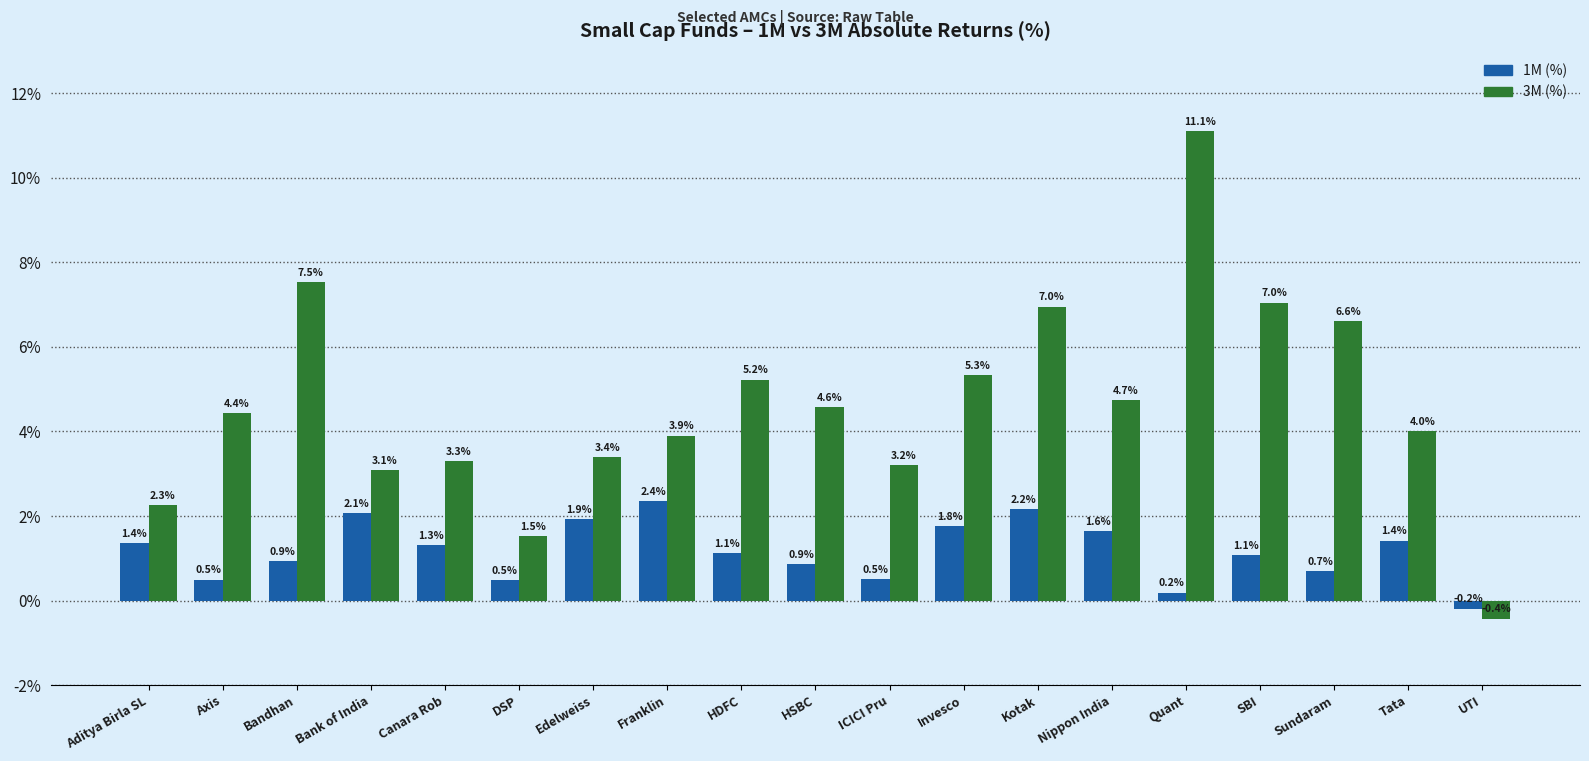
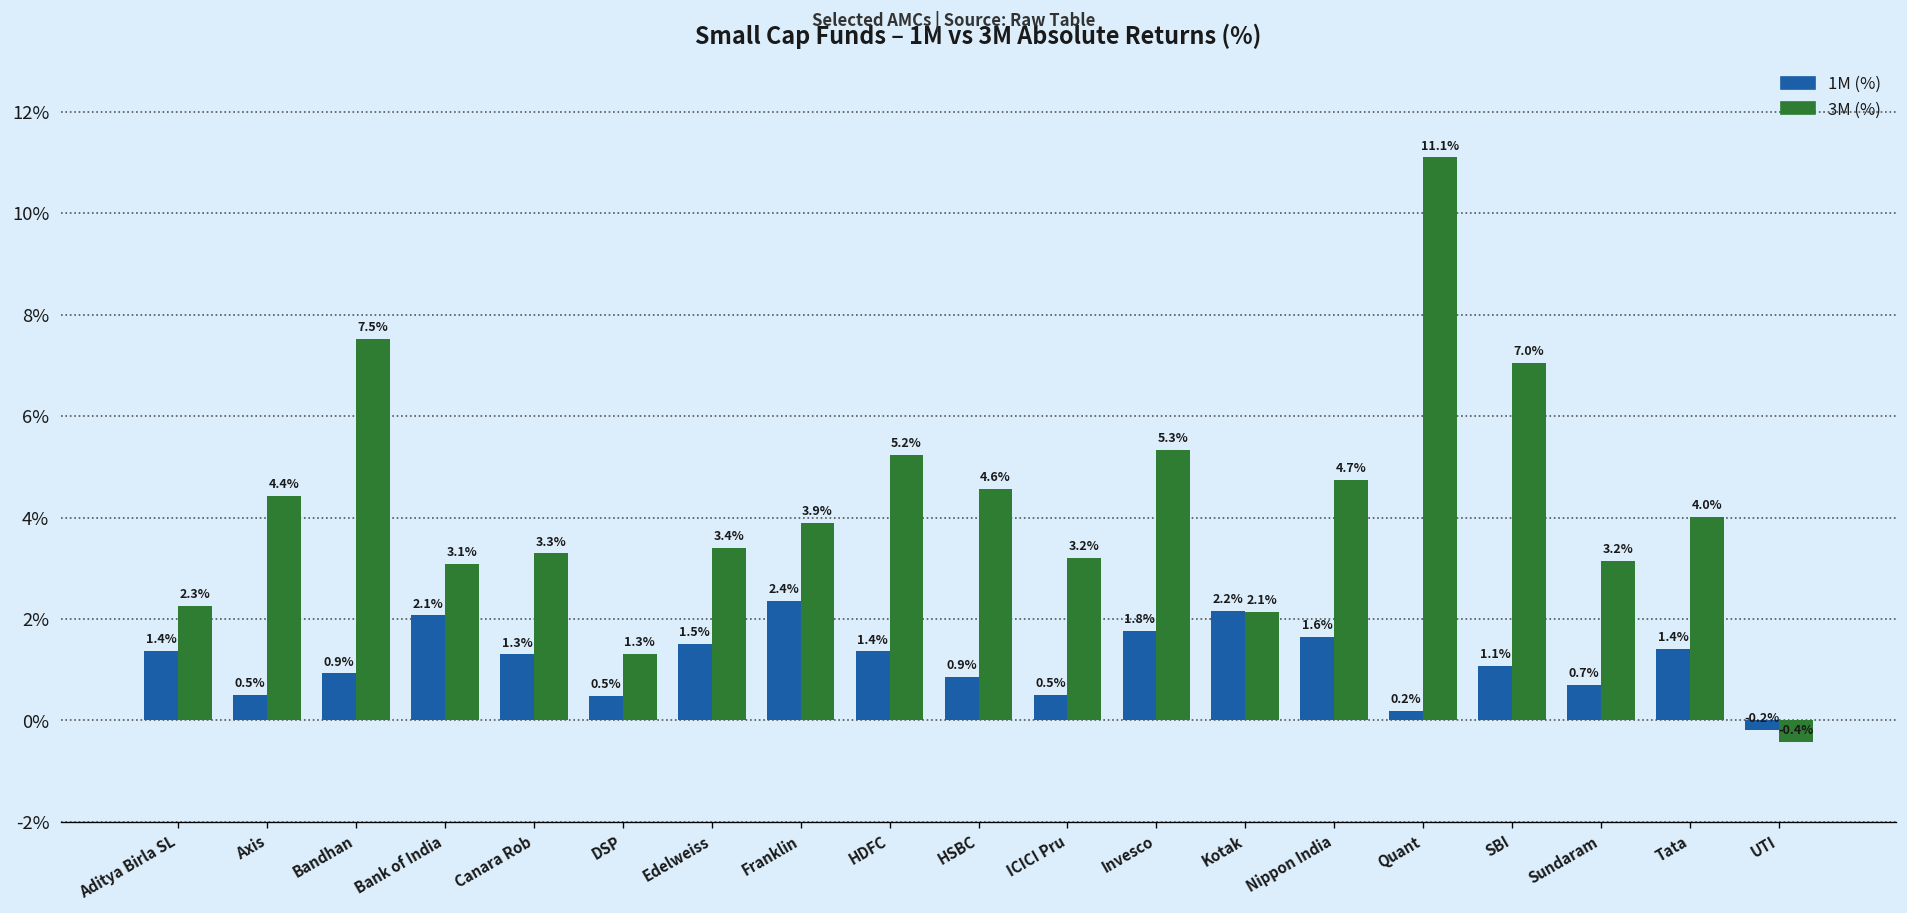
  {
    "1M (%)": {
      "Aditya Birla SL": "1.4%",
      "Axis": "0.5%",
      "Bandhan": "0.9%",
      "Bank of India": "2.1%",
      "Canara Rob": "1.3%",
      "DSP": "0.5%",
-     "Edelweiss": "1.9%",
+     "Edelweiss": "1.5%",
      "Franklin": "2.4%",
-     "HDFC": "1.1%",
+     "HDFC": "1.4%",
      "HSBC": "0.9%",
      "ICICI Pru": "0.5%",
      "Invesco": "1.8%",
      "Kotak": "2.2%",
      "Nippon India": "1.6%",
      "Quant": "0.2%",
      "SBI": "1.1%",
      "Sundaram": "0.7%",
      "Tata": "1.4%",
      "UTI": "-0.2%"
    },
    "3M (%)": {
      "Aditya Birla SL": "2.3%",
      "Axis": "4.4%",
      "Bandhan": "7.5%",
      "Bank of India": "3.1%",
      "Canara Rob": "3.3%",
-     "DSP": "1.5%",
+     "DSP": "1.3%",
      "Edelweiss": "3.4%",
      "Franklin": "3.9%",
      "HDFC": "5.2%",
      "HSBC": "4.6%",
      "ICICI Pru": "3.2%",
      "Invesco": "5.3%",
-     "Kotak": "7.0%",
+     "Kotak": "2.1%",
      "Nippon India": "4.7%",
      "Quant": "11.1%",
      "SBI": "7.0%",
-     "Sundaram": "6.6%",
+     "Sundaram": "3.2%",
      "Tata": "4.0%",
      "UTI": "-0.4%"
    }
  }
